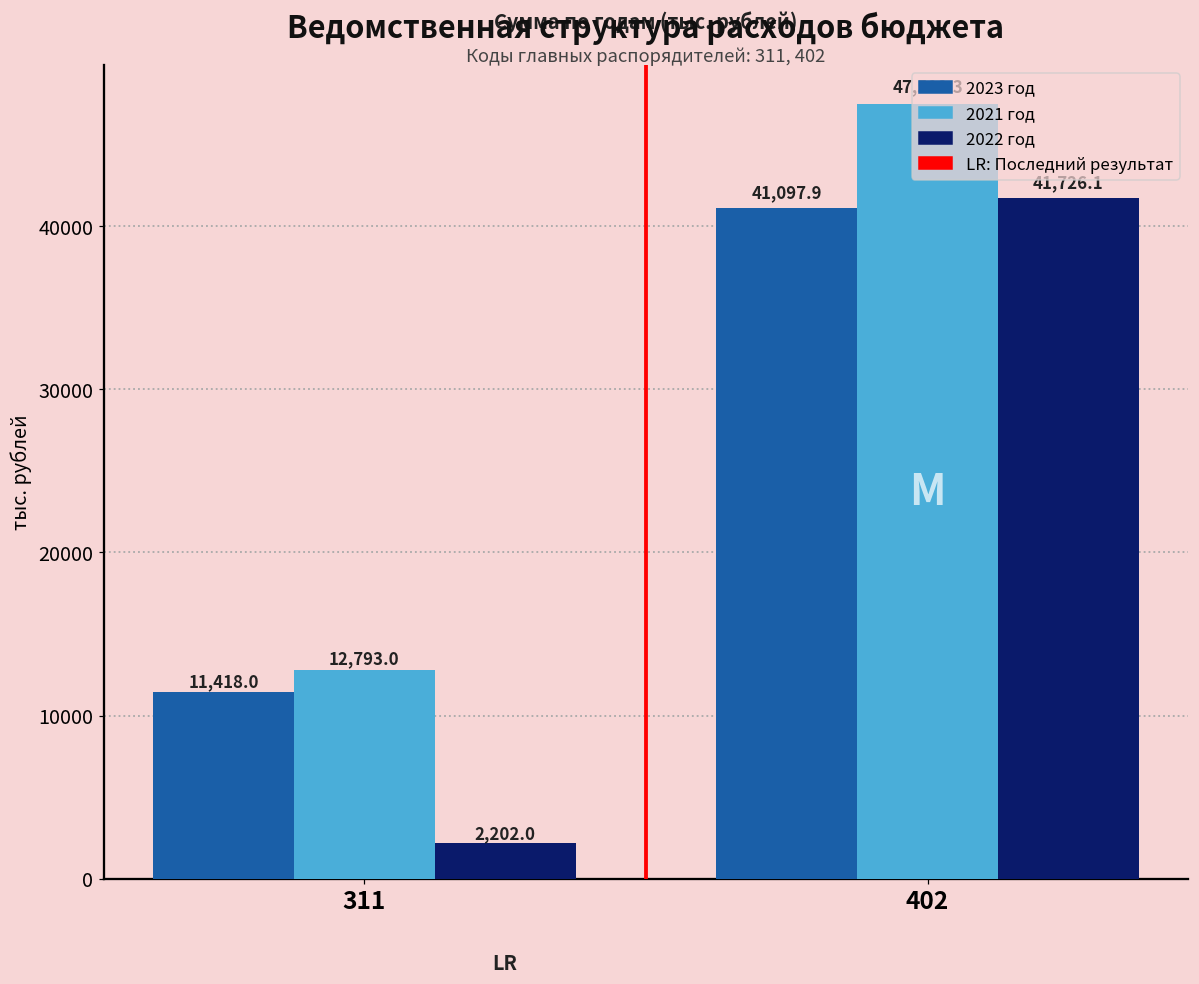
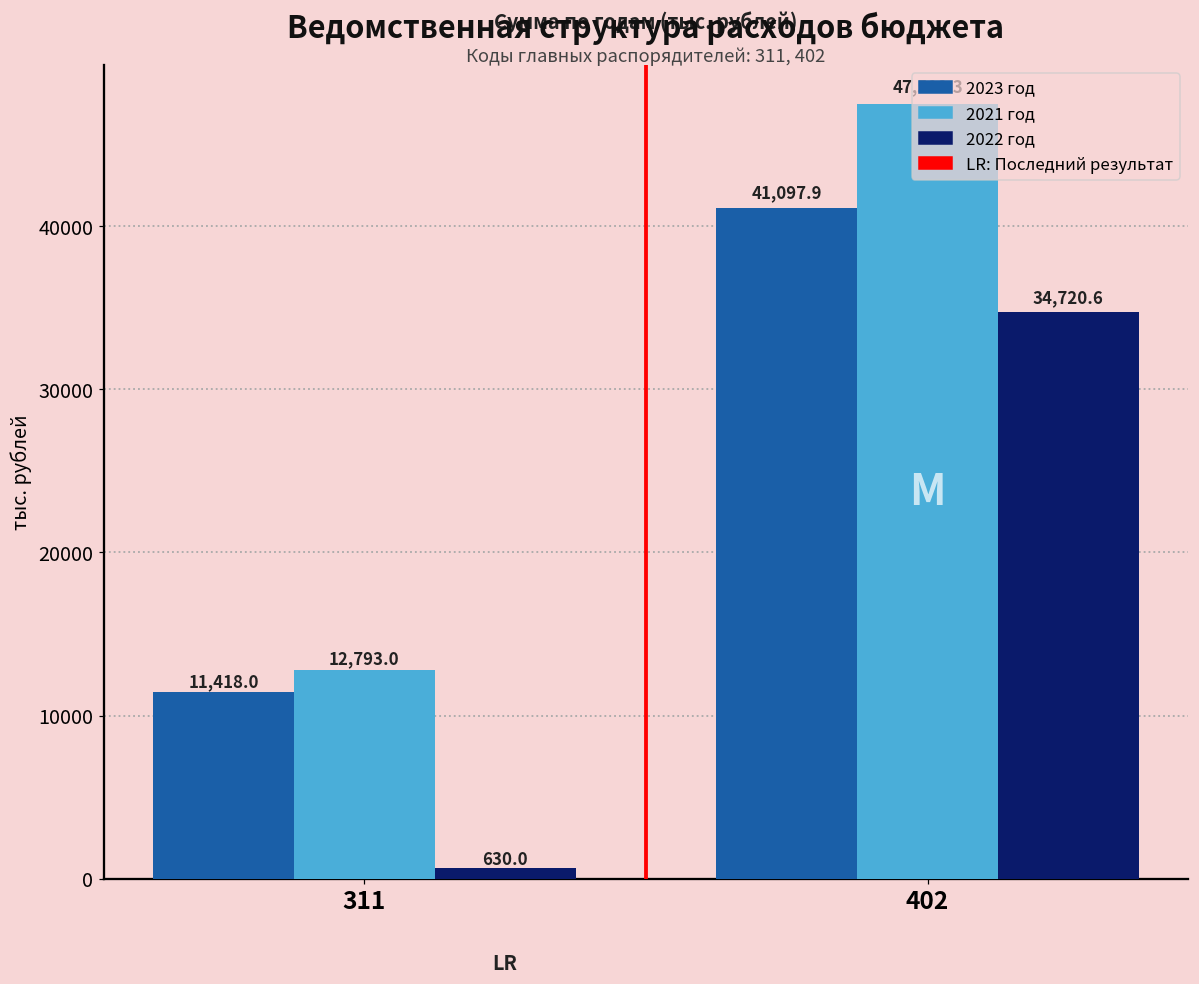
  {
    "2023 год": {
      "311": "11,418.0",
      "402": "41,097.9"
    },
    "2021 год": {
      "311": "12,793.0"
    },
    "2022 год": {
-     "311": "2,202.0",
-     "402": "41700"
+     "311": "630.0",
+     "402": "34700"
    }
  }
